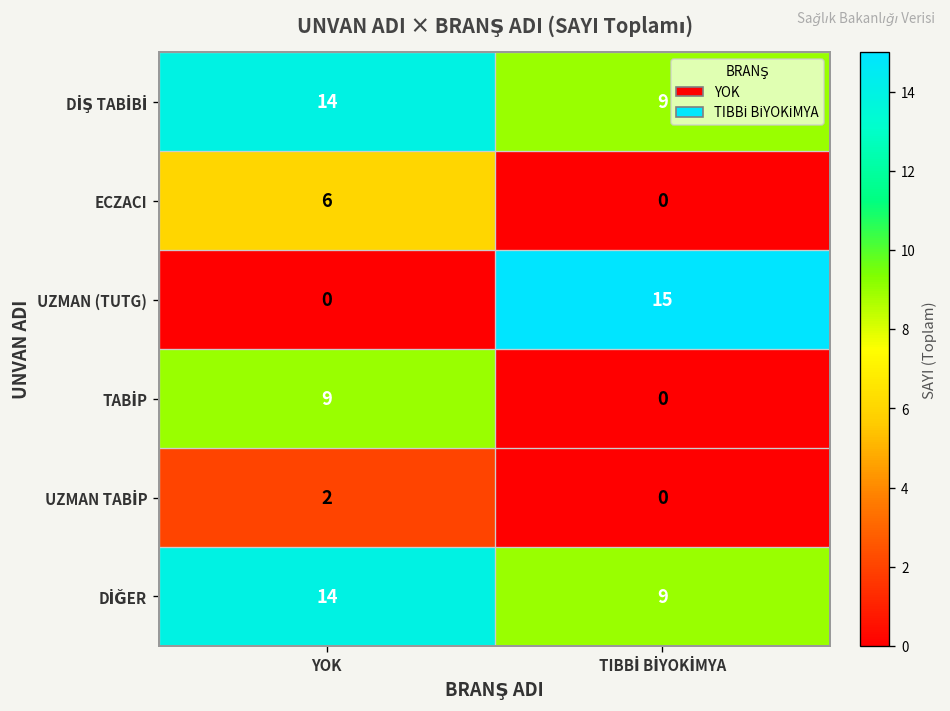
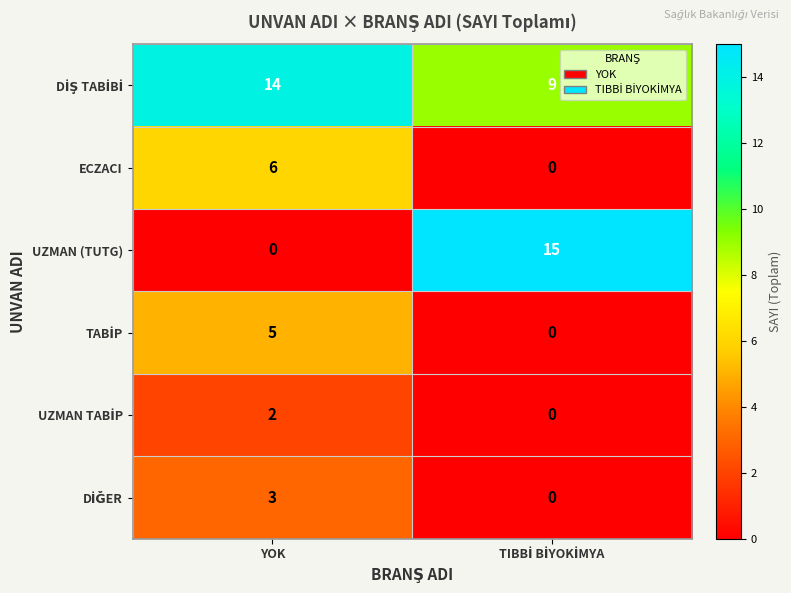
  {
    "DİŞ TABİBİ": {
      "YOK": 14,
      "TIBBİ BİYOKİMYA": 9
    },
    "ECZACI": {
      "YOK": 6,
      "TIBBİ BİYOKİMYA": 0
    },
    "UZMAN (TUTG)": {
      "YOK": 0,
      "TIBBİ BİYOKİMYA": 15
    },
    "TABİP": {
-     "YOK": 9,
+     "YOK": 5,
      "TIBBİ BİYOKİMYA": 0
    },
    "UZMAN TABİP": {
      "YOK": 2,
      "TIBBİ BİYOKİMYA": 0
    },
    "DİĞER": {
-     "YOK": 14,
-     "TIBBİ BİYOKİMYA": 9
+     "YOK": 3,
+     "TIBBİ BİYOKİMYA": 0
    }
  }
